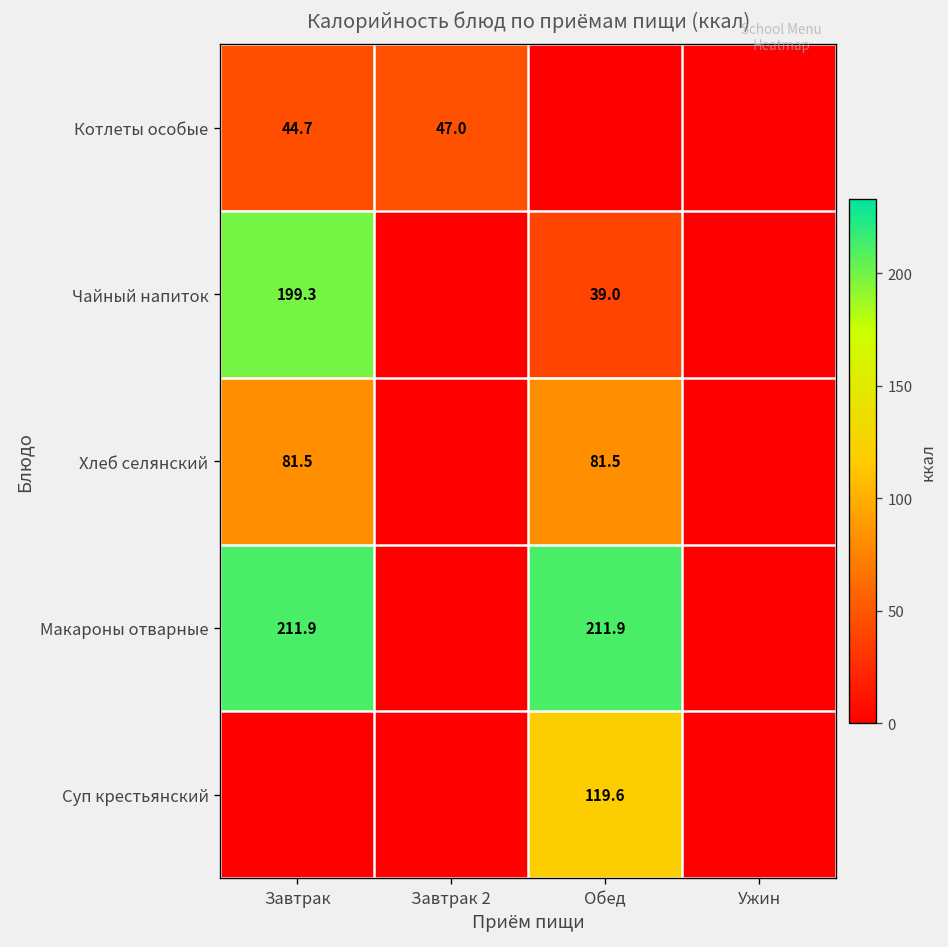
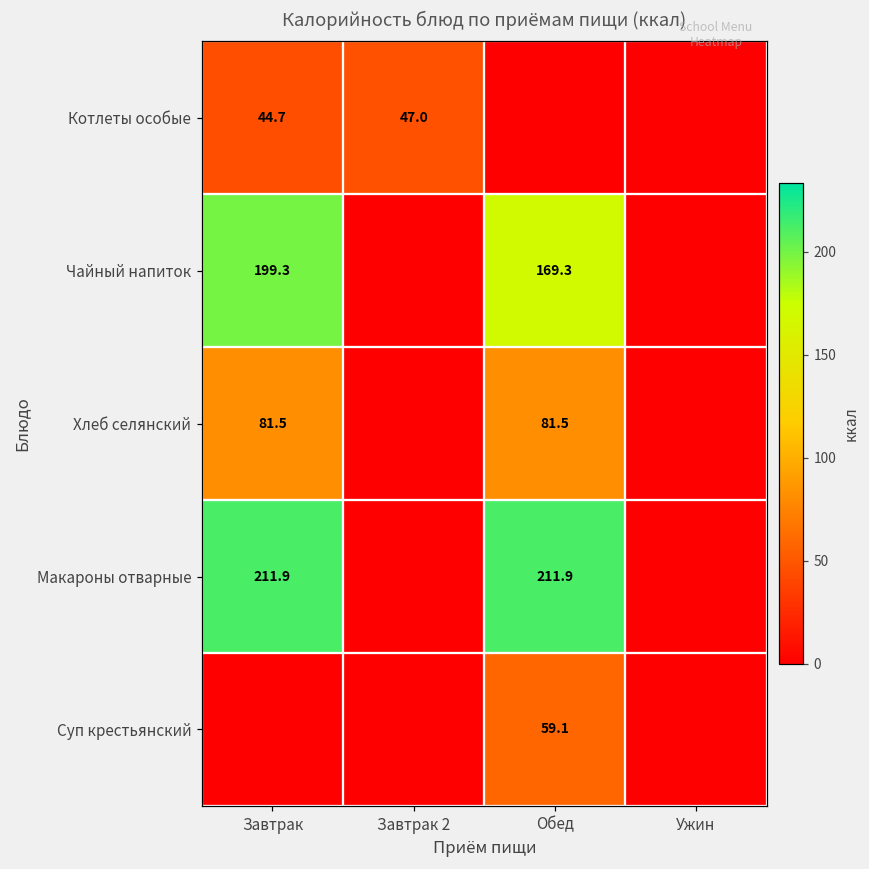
  {
    "Котлеты особые": {
      "Завтрак": 44.7,
      "Завтрак 2": 47.0
    },
    "Чайный напиток": {
      "Завтрак": 199.3,
-     "Обед": 39.0
+     "Обед": 169.3
    },
    "Хлеб селянский": {
      "Завтрак": 81.5,
      "Обед": 81.5
    },
    "Макароны отварные": {
      "Завтрак": 211.9,
      "Обед": 211.9
    },
    "Суп крестьянский": {
-     "Обед": 119.6
+     "Обед": 59.1
    }
  }
